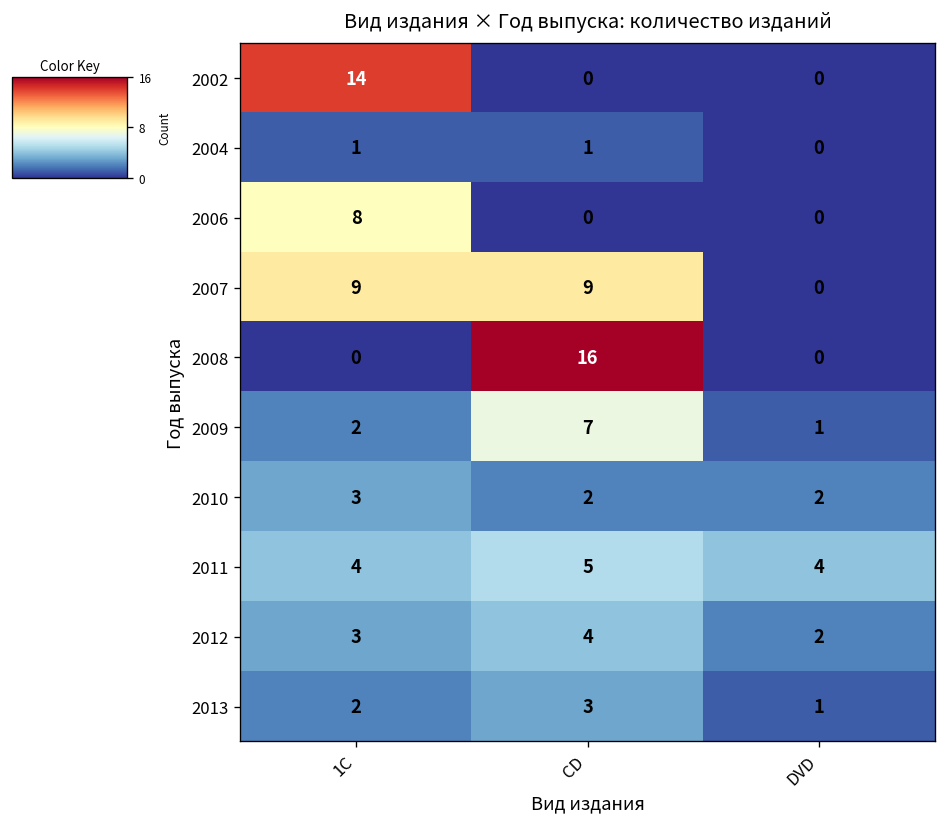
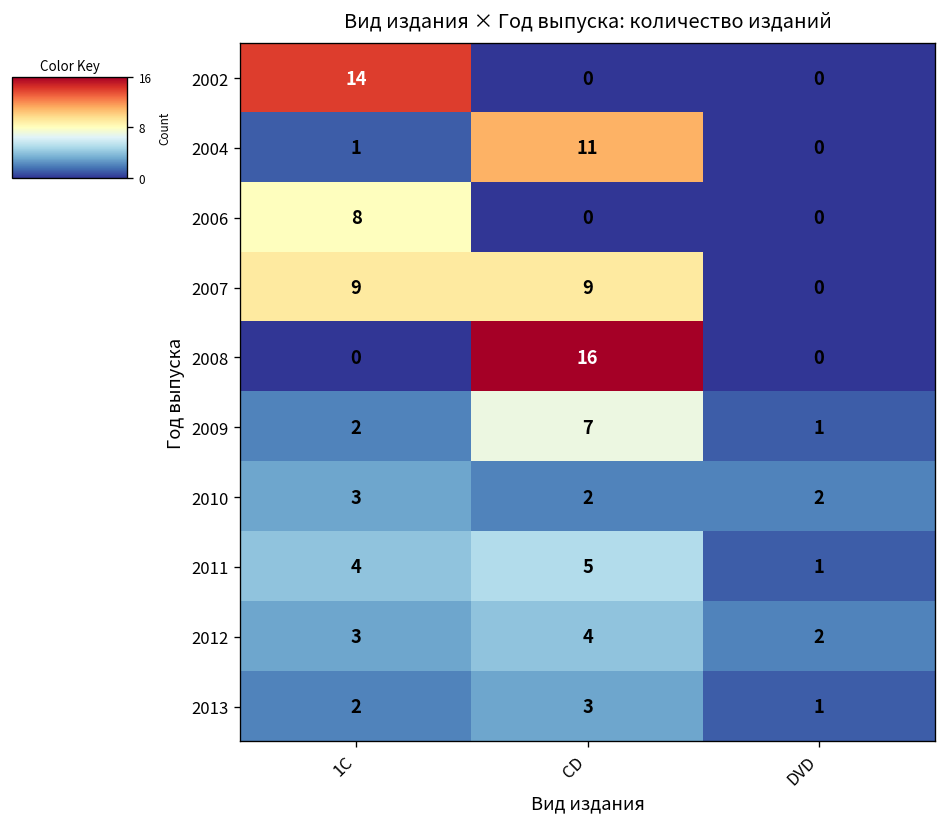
  {
    "2002": {
      "1С": 14,
      "CD": 0,
      "DVD": 0
    },
    "2004": {
      "1С": 1,
-     "CD": 1,
+     "CD": 11,
      "DVD": 0
    },
    "2006": {
      "1С": 8,
      "CD": 0,
      "DVD": 0
    },
    "2007": {
      "1С": 9,
      "CD": 9,
      "DVD": 0
    },
    "2008": {
      "1С": 0,
      "CD": 16,
      "DVD": 0
    },
    "2009": {
      "1С": 2,
      "CD": 7,
      "DVD": 1
    },
    "2010": {
      "1С": 3,
      "CD": 2,
      "DVD": 2
    },
    "2011": {
      "1С": 4,
      "CD": 5,
-     "DVD": 4
+     "DVD": 1
    },
    "2012": {
      "1С": 3,
      "CD": 4,
      "DVD": 2
    },
    "2013": {
      "1С": 2,
      "CD": 3,
      "DVD": 1
    }
  }
